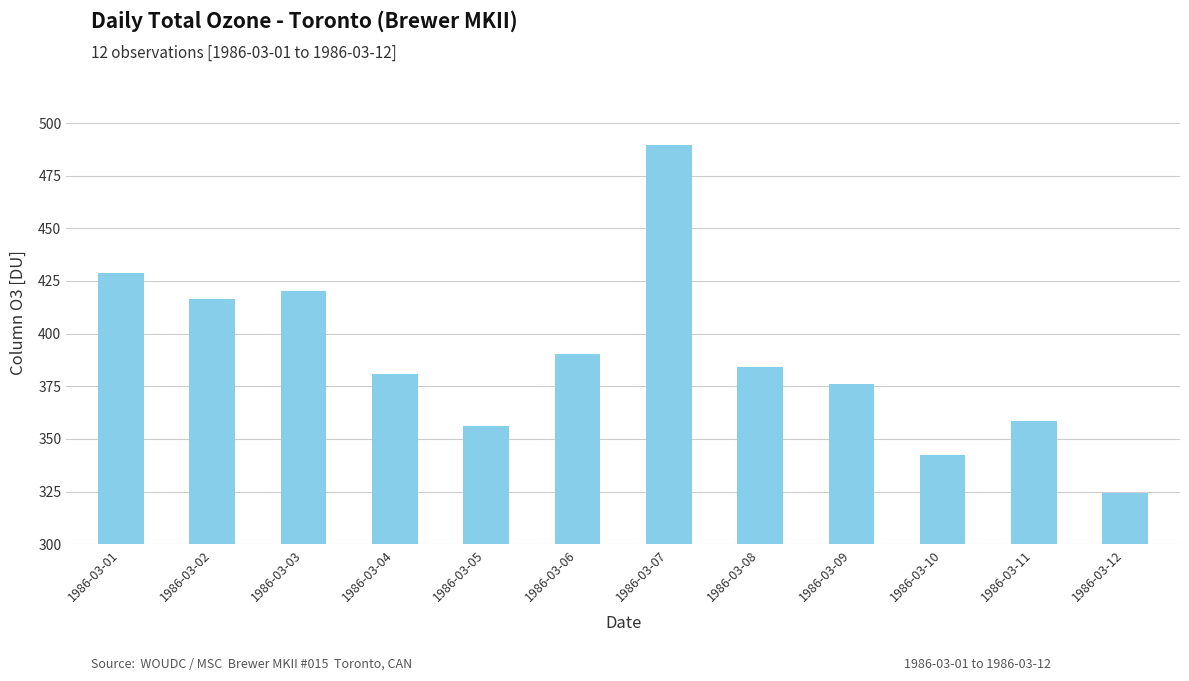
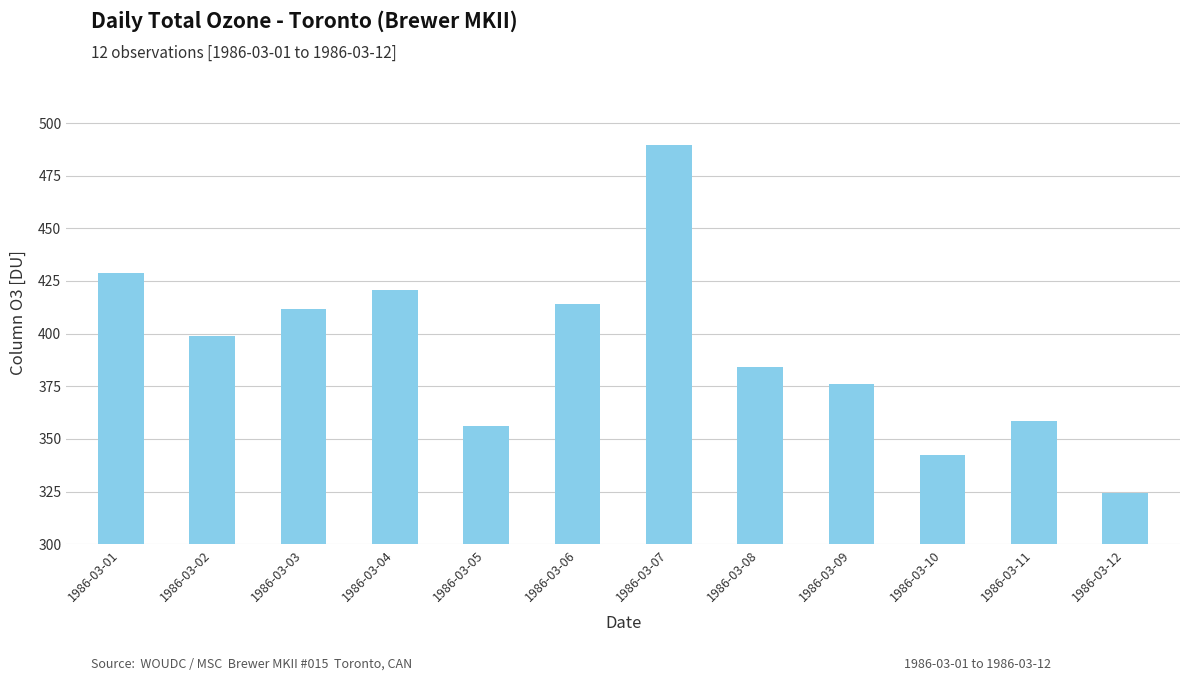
  {
    "1986-03-01": 429,
-   "1986-03-02": 417,
-   "1986-03-03": 420,
-   "1986-03-04": 381,
+   "1986-03-02": 399,
+   "1986-03-03": 412,
+   "1986-03-04": 421,
    "1986-03-05": 356,
-   "1986-03-06": 390,
+   "1986-03-06": 414,
    "1986-03-07": 490,
    "1986-03-08": 384,
    "1986-03-09": 376,
    "1986-03-10": 343,
    "1986-03-11": 358,
    "1986-03-12": 324
  }
